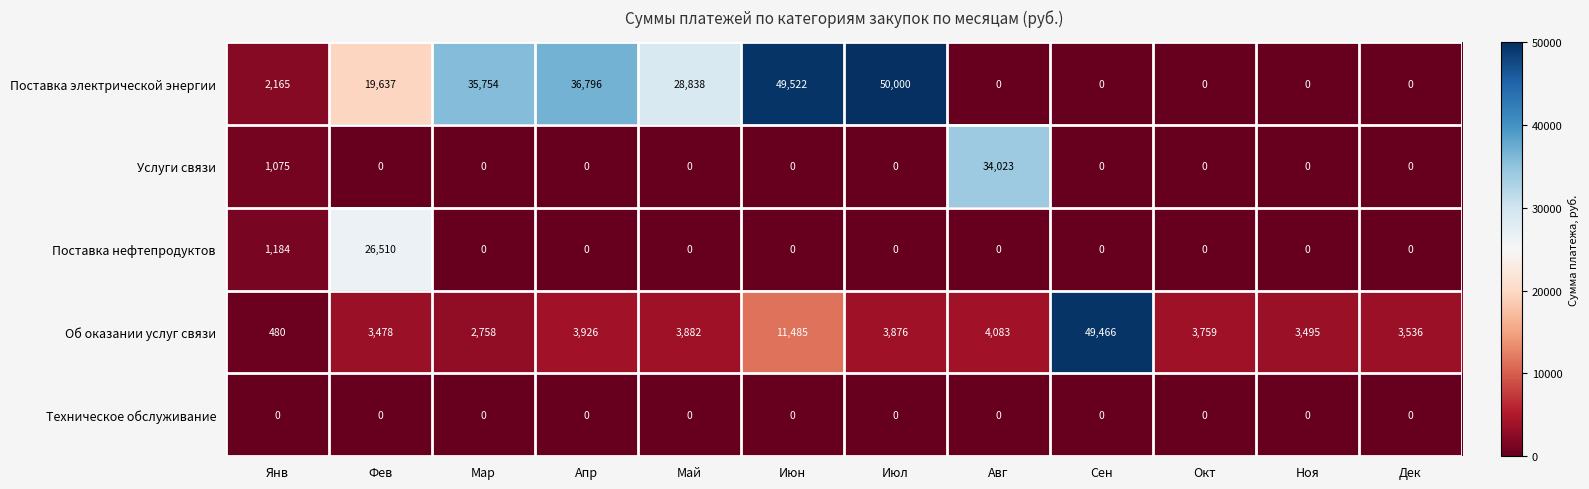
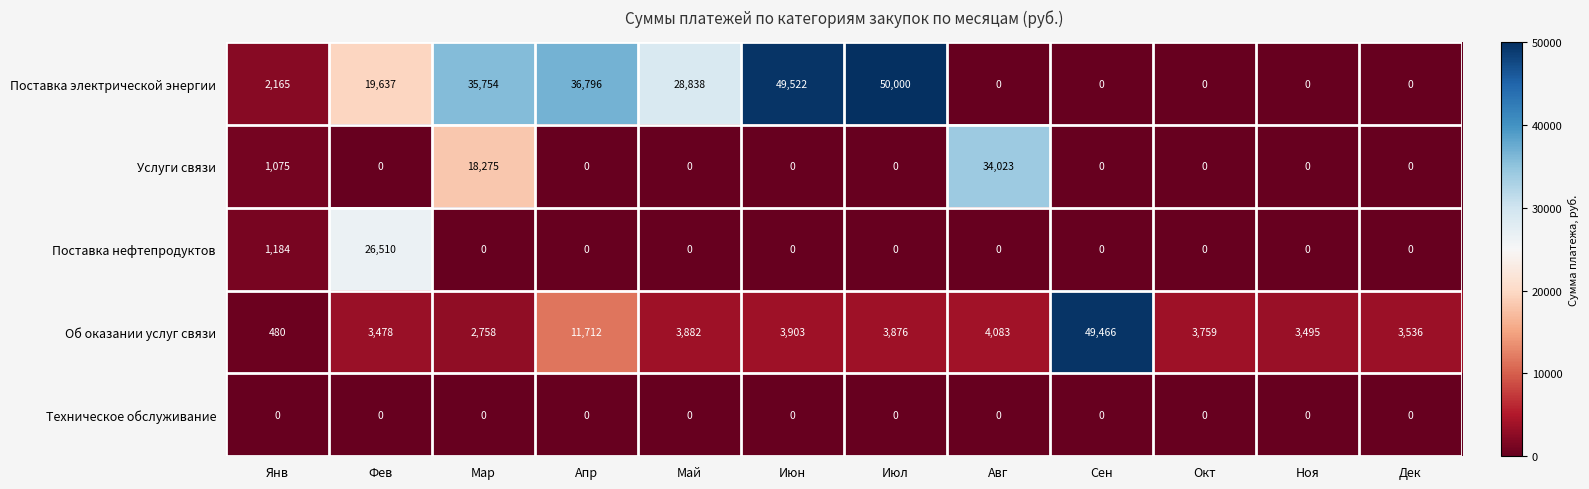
  {
    "Поставка электрической энергии": {
      "Янв": "2,165",
      "Фев": "19,637",
      "Мар": "35,754",
      "Апр": "36,796",
      "Май": "28,838",
      "Июн": "49,522",
      "Июл": "50,000",
      "Авг": "0",
      "Сен": "0",
      "Окт": "0",
      "Ноя": "0",
      "Дек": "0"
    },
    "Услуги связи": {
      "Янв": "1,075",
      "Фев": "0",
-     "Мар": "0",
+     "Мар": "18,275",
      "Апр": "0",
      "Май": "0",
      "Июн": "0",
      "Июл": "0",
      "Авг": "34,023",
      "Сен": "0",
      "Окт": "0",
      "Ноя": "0",
      "Дек": "0"
    },
    "Поставка нефтепродуктов": {
      "Янв": "1,184",
      "Фев": "26,510",
      "Мар": "0",
      "Апр": "0",
      "Май": "0",
      "Июн": "0",
      "Июл": "0",
      "Авг": "0",
      "Сен": "0",
      "Окт": "0",
      "Ноя": "0",
      "Дек": "0"
    },
    "Об оказании услуг связи": {
      "Янв": "480",
      "Фев": "3,478",
      "Мар": "2,758",
-     "Апр": "3,926",
+     "Апр": "11,712",
      "Май": "3,882",
-     "Июн": "11,485",
+     "Июн": "3,903",
      "Июл": "3,876",
      "Авг": "4,083",
      "Сен": "49,466",
      "Окт": "3,759",
      "Ноя": "3,495",
      "Дек": "3,536"
    },
    "Техническое обслуживание": {
      "Янв": "0",
      "Фев": "0",
      "Мар": "0",
      "Апр": "0",
      "Май": "0",
      "Июн": "0",
      "Июл": "0",
      "Авг": "0",
      "Сен": "0",
      "Окт": "0",
      "Ноя": "0",
      "Дек": "0"
    }
  }
